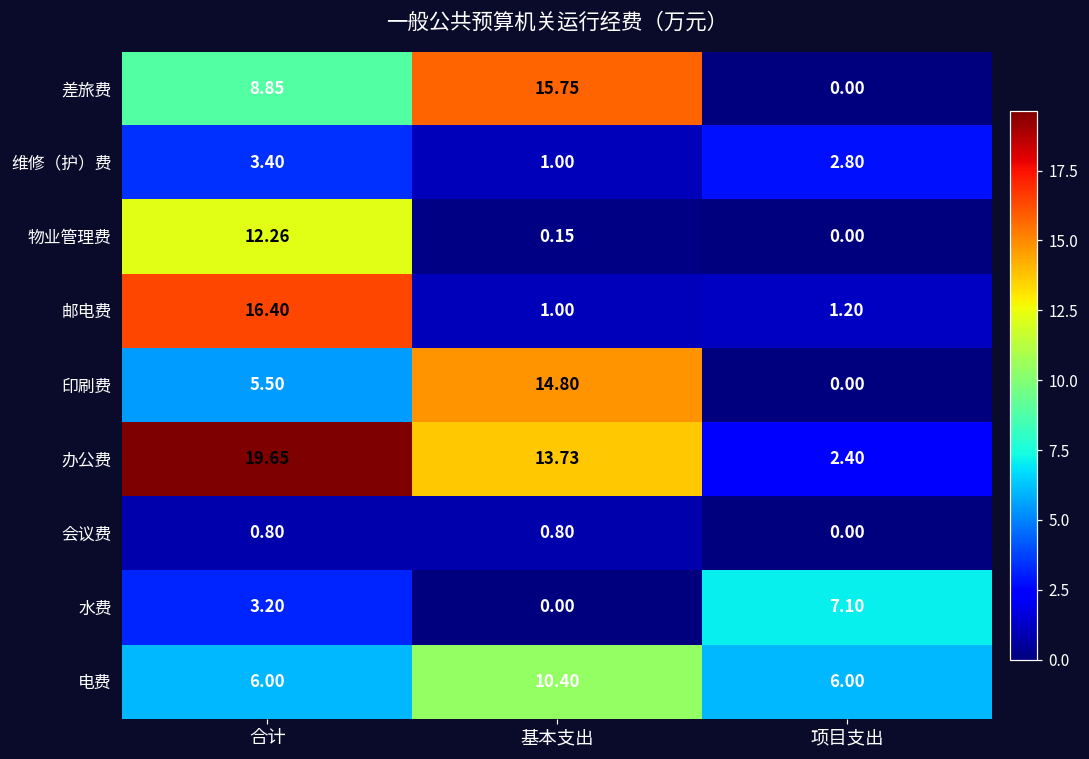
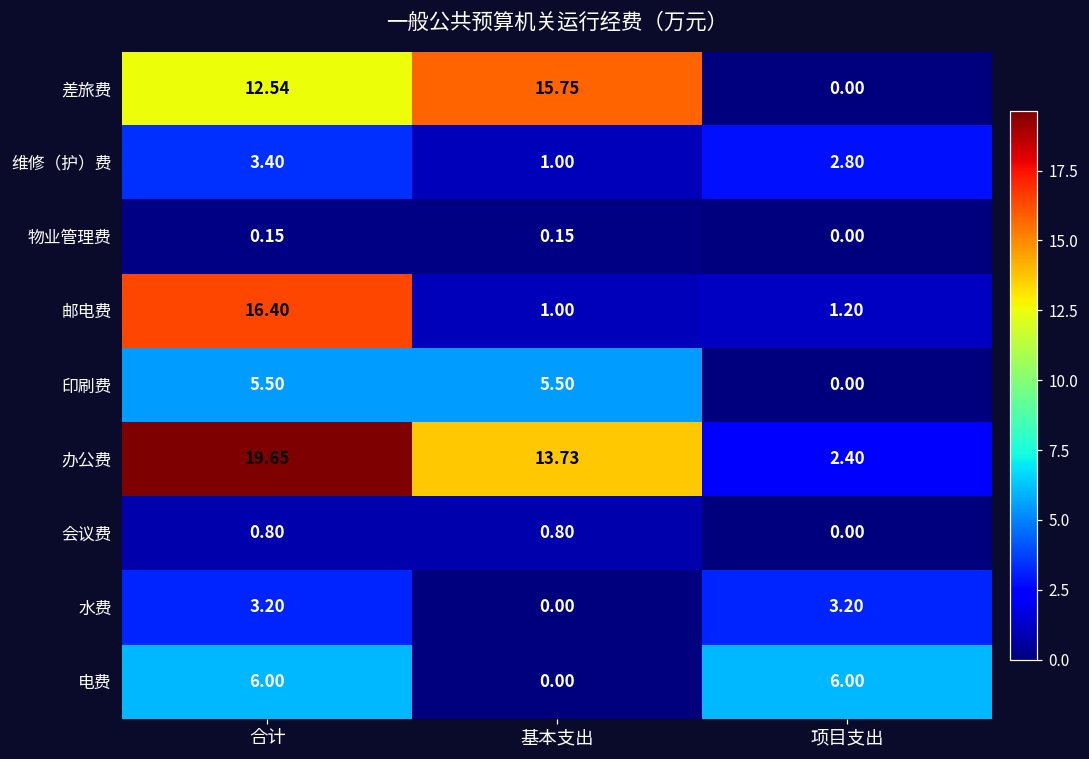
  {
    "差旅费": {
-     "合计": 8.85,
+     "合计": 12.54,
      "基本支出": 15.75,
      "项目支出": 0.00
    },
    "维修（护）费": {
      "合计": 3.40,
      "基本支出": 1.00,
      "项目支出": 2.80
    },
    "物业管理费": {
-     "合计": 12.26,
+     "合计": 0.15,
      "基本支出": 0.15,
      "项目支出": 0.00
    },
    "邮电费": {
      "合计": 16.40,
      "基本支出": 1.00,
      "项目支出": 1.20
    },
    "印刷费": {
      "合计": 5.50,
-     "基本支出": 14.80,
+     "基本支出": 5.50,
      "项目支出": 0.00
    },
    "办公费": {
      "合计": 19.65,
      "基本支出": 13.73,
      "项目支出": 2.40
    },
    "会议费": {
      "合计": 0.80,
      "基本支出": 0.80,
      "项目支出": 0.00
    },
    "水费": {
      "合计": 3.20,
      "基本支出": 0.00,
-     "项目支出": 7.10
+     "项目支出": 3.20
    },
    "电费": {
      "合计": 6.00,
-     "基本支出": 10.40,
+     "基本支出": 0.00,
      "项目支出": 6.00
    }
  }
